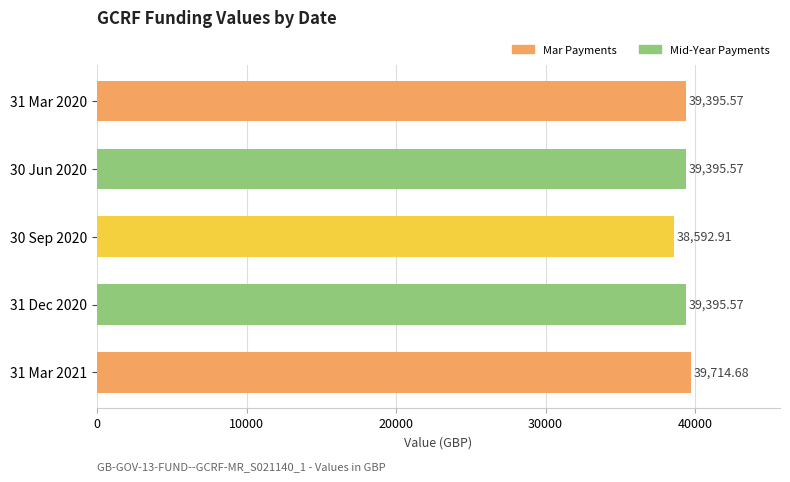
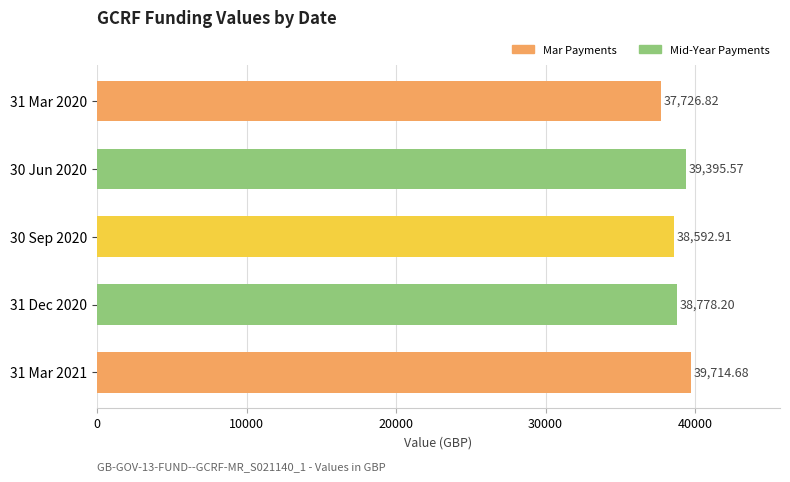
  {
-   "31 Mar 2020": "39,395.57",
+   "31 Mar 2020": "37,726.82",
    "30 Jun 2020": "39,395.57",
    "30 Sep 2020": "38,592.91",
-   "31 Dec 2020": "39,395.57",
+   "31 Dec 2020": "38,778.20",
    "31 Mar 2021": "39,714.68"
  }
